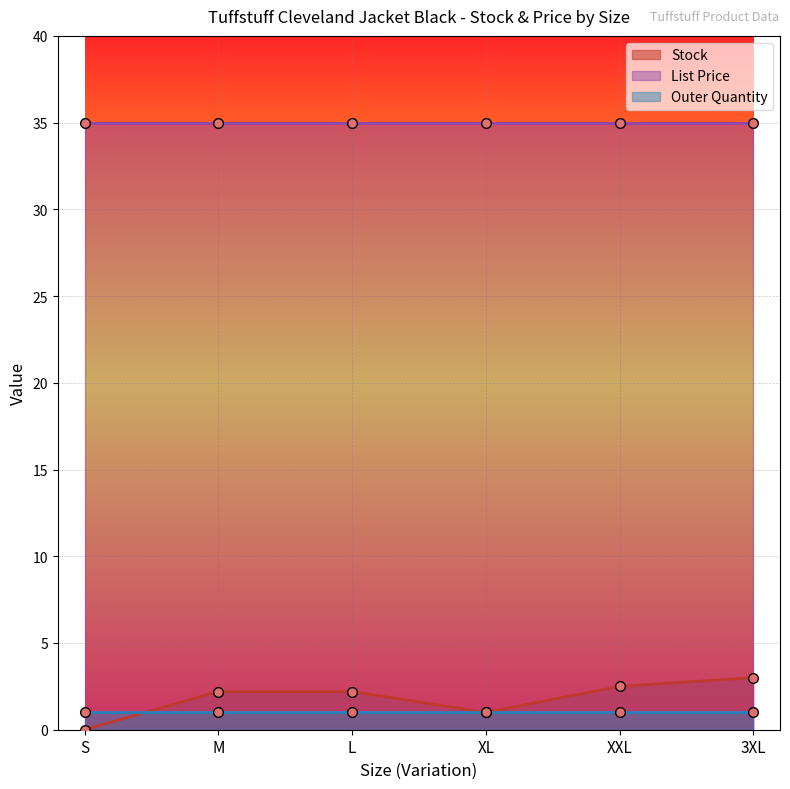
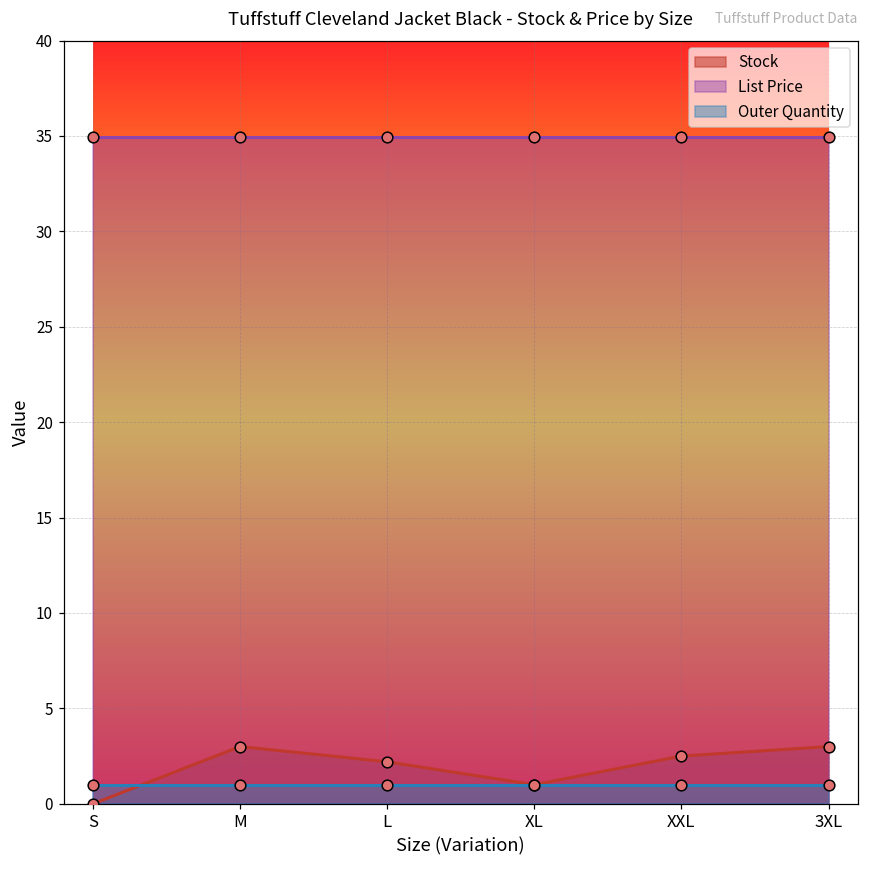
  {
    "Stock": {
      "S": 0.0,
-     "M": 2.2,
+     "M": 3.0,
      "L": 2.2,
      "XXL": 2.5,
      "3XL": 3.0
    },
    "List Price": {
      "S": 35.0,
      "M": 35.0,
      "L": 35.0,
      "XL": 35.0,
      "XXL": 35.0,
      "3XL": 35.0
    },
    "Outer Quantity": {
      "S": 1.0,
      "M": 1.0,
      "L": 1.0,
      "XXL": 1.0,
      "3XL": 1.0
    }
  }
